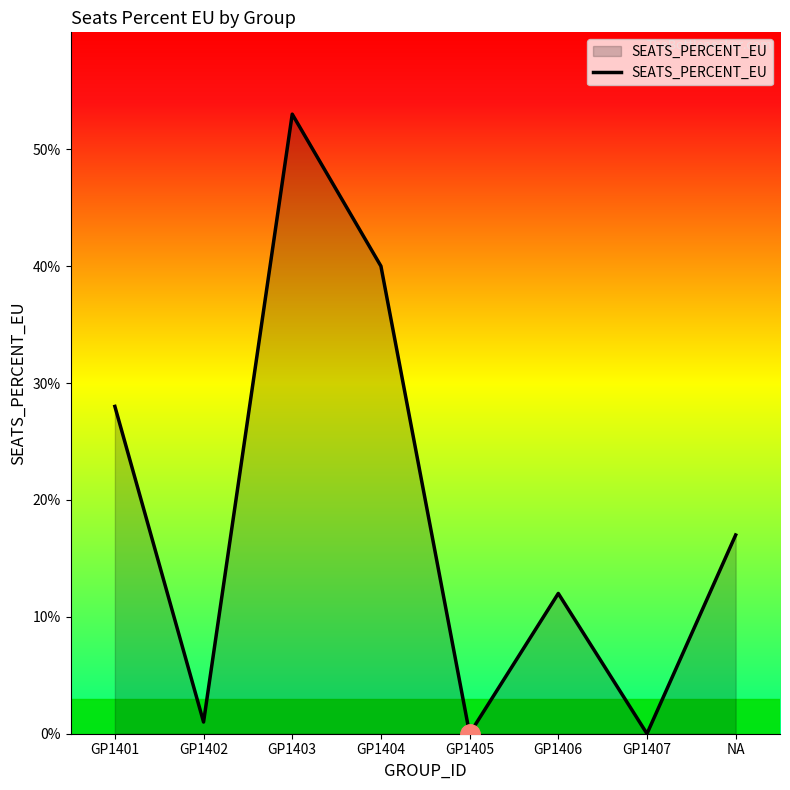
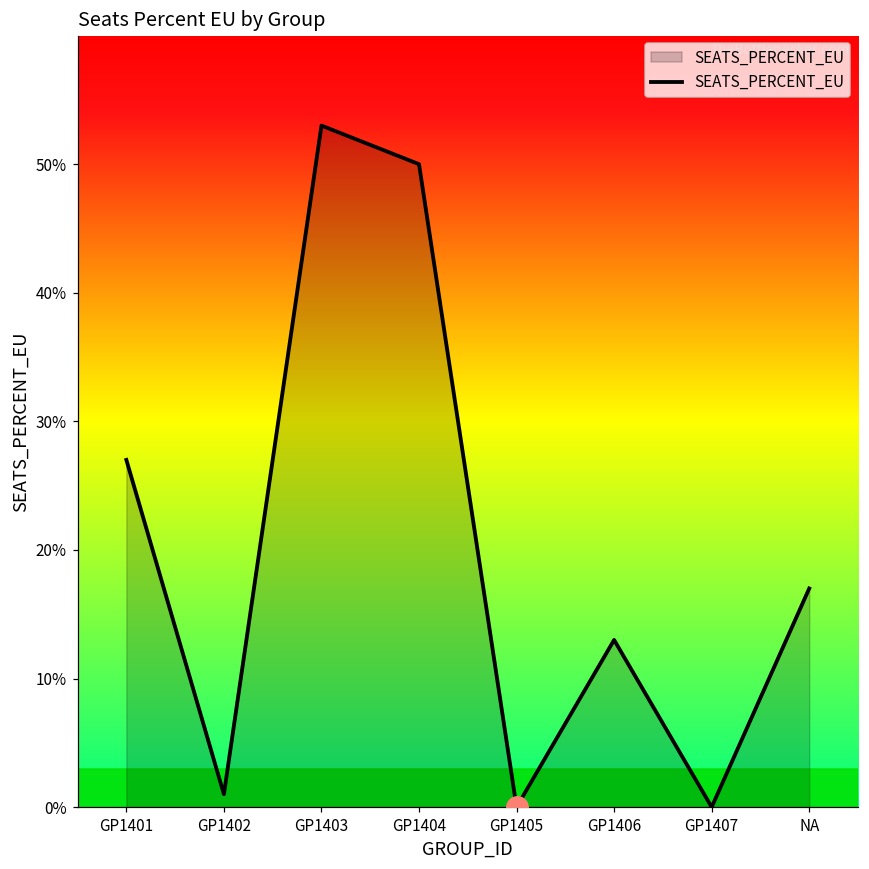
  {
    "SEATS_PERCENT_EU": {
-     "GP1401": "28.0%",
+     "GP1401": "27.0%",
      "GP1403": "53.0%",
-     "GP1404": "40.0%",
-     "GP1406": "12.0%",
+     "GP1404": "50.0%",
+     "GP1406": "13.0%",
      "NA": "17.0%"
    }
  }
